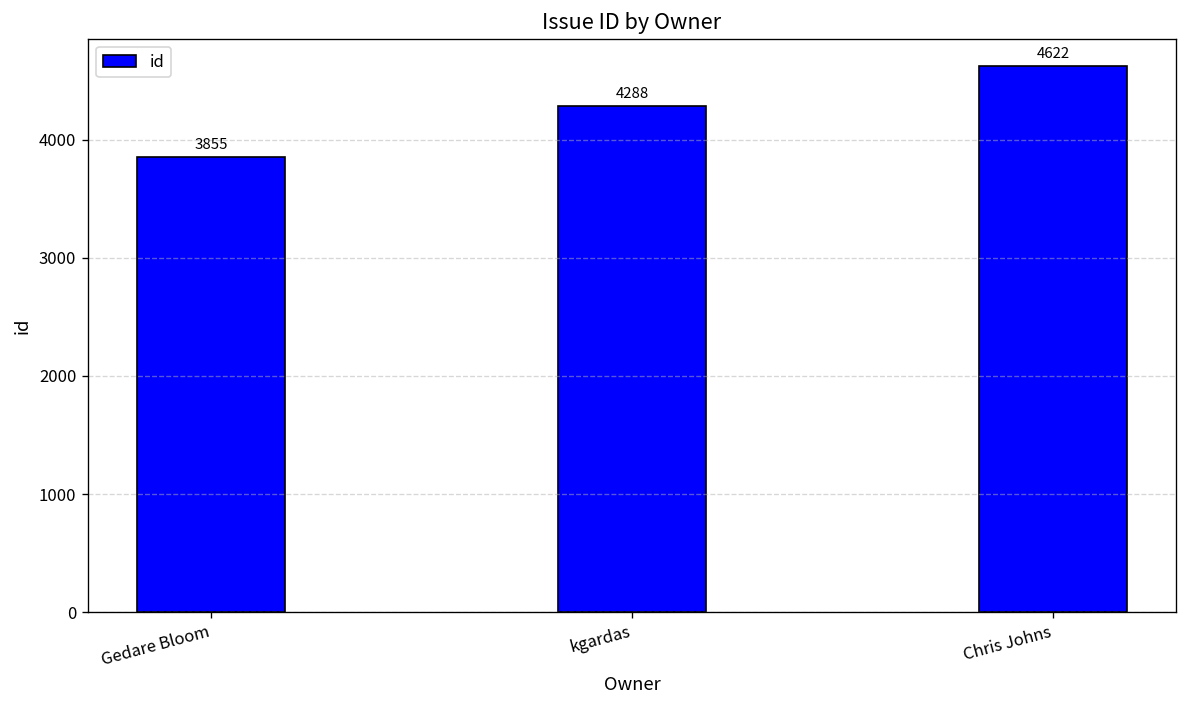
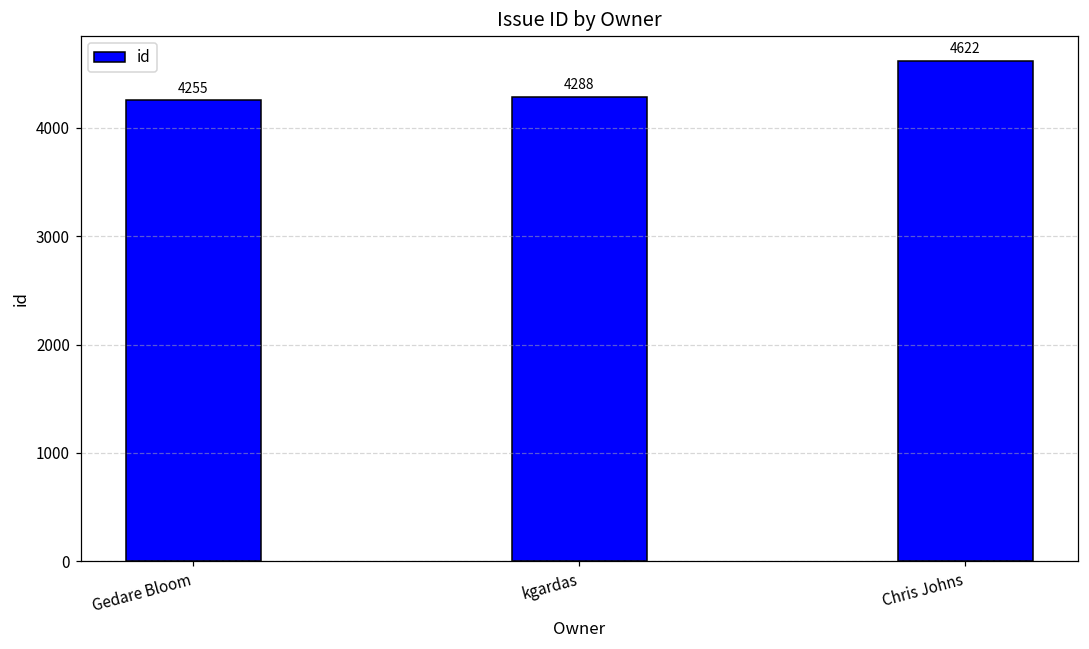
  {
-   "Gedare Bloom": 3855,
+   "Gedare Bloom": 4255,
    "kgardas": 4288,
    "Chris Johns": 4622
  }
